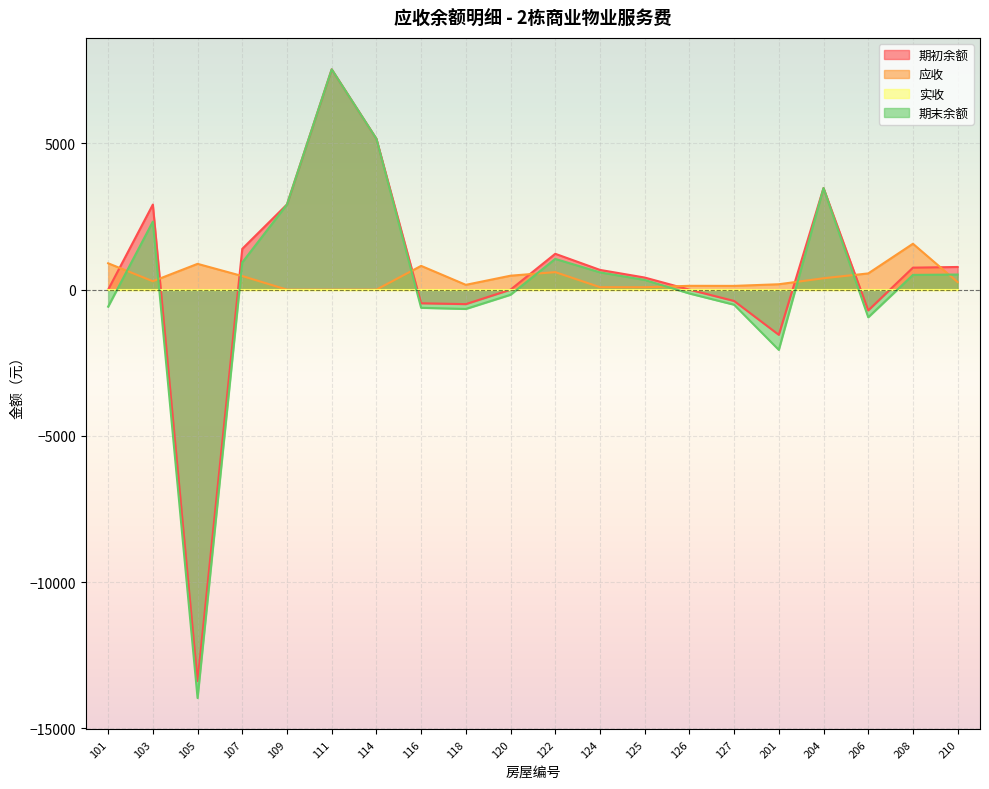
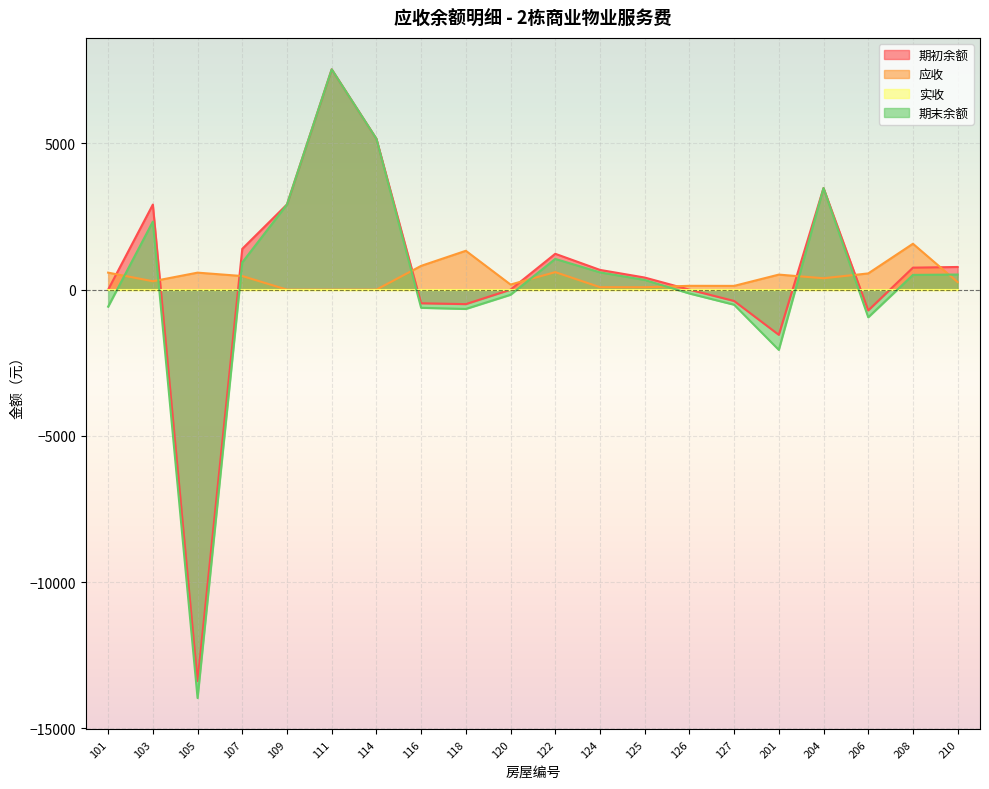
  {
    "应收": {
-     "101": 900,
+     "101": 600,
      "103": 300,
-     "105": 900,
+     "105": 600,
      "107": 500,
      "116": 800,
-     "118": 200,
-     "120": 500,
+     "118": 1300,
+     "120": 200,
      "122": 600,
      "126": 100,
      "127": 100,
-     "201": 200,
+     "201": 500,
      "204": 400,
      "206": 600,
      "208": 1600,
      "210": 300
    },
    "实收": {
      "103": 0,
      "107": 0,
      "122": 0,
      "204": 0,
      "208": 0,
      "210": 0
    }
  }
